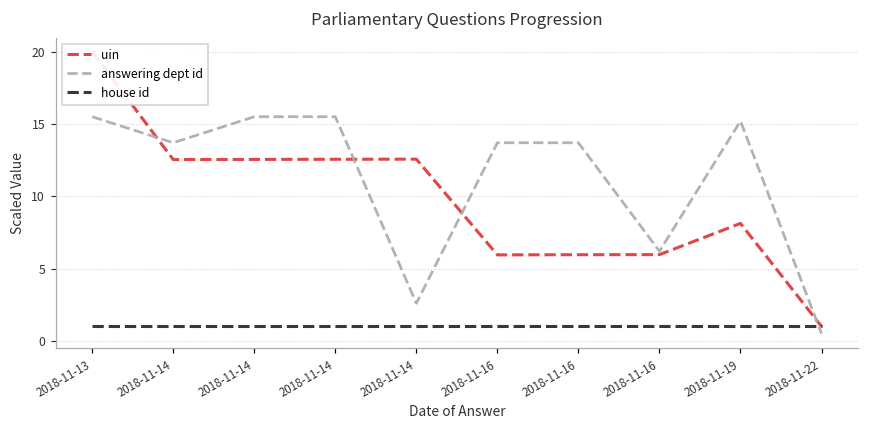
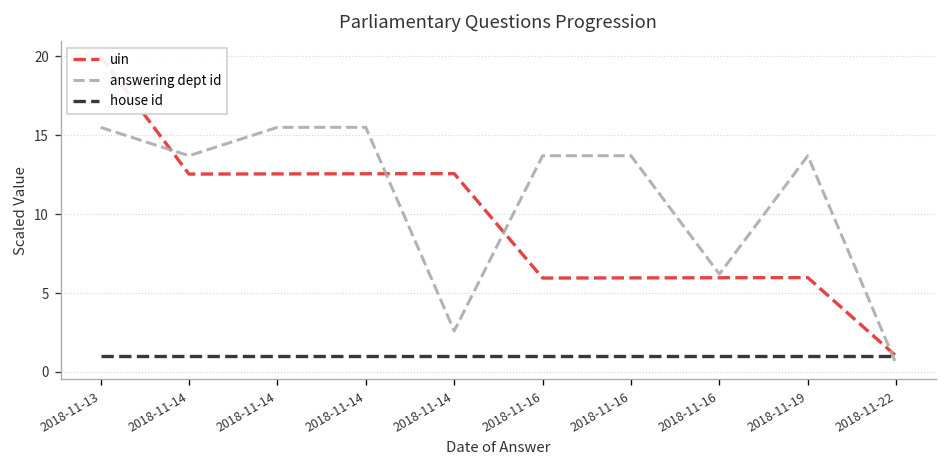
  {
    "uin": {
-     "2018-11-19": 8.1
+     "2018-11-19": 6.0
    },
    "answering dept id": {
      "2018-11-13": 15.5,
-     "2018-11-19": 15.2,
+     "2018-11-19": 13.7,
      "2018-11-22": 0.5
    },
    "house id": {
      "2018-11-13": 1.0,
      "2018-11-19": 1.0
    }
  }
